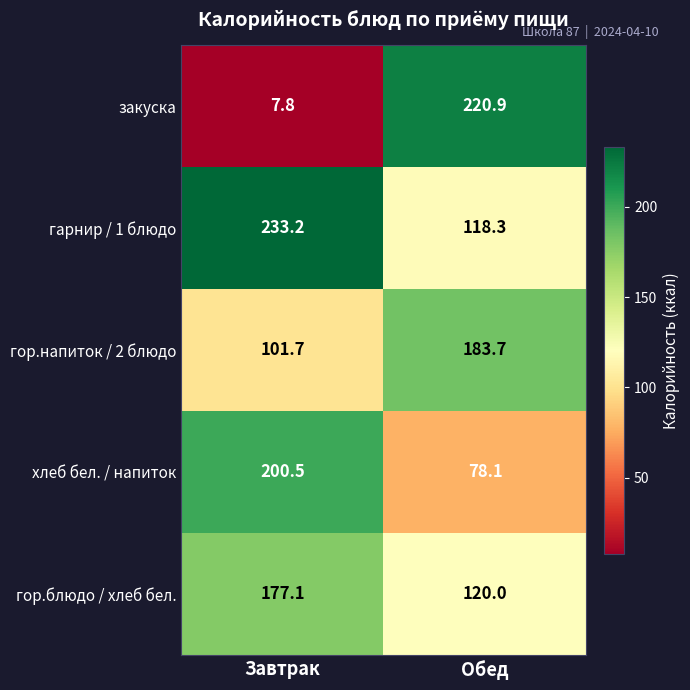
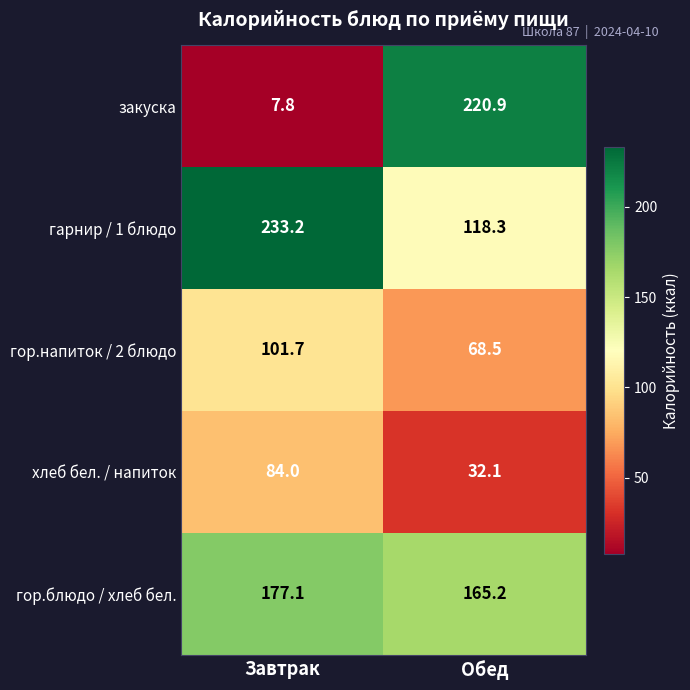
  {
    "закуска": {
      "Завтрак": 7.8,
      "Обед": 220.9
    },
    "гарнир / 1 блюдо": {
      "Завтрак": 233.2,
      "Обед": 118.3
    },
    "гор.напиток / 2 блюдо": {
      "Завтрак": 101.7,
-     "Обед": 183.7
+     "Обед": 68.5
    },
    "хлеб бел. / напиток": {
-     "Завтрак": 200.5,
-     "Обед": 78.1
+     "Завтрак": 84.0,
+     "Обед": 32.1
    },
    "гор.блюдо / хлеб бел.": {
      "Завтрак": 177.1,
-     "Обед": 120.0
+     "Обед": 165.2
    }
  }
